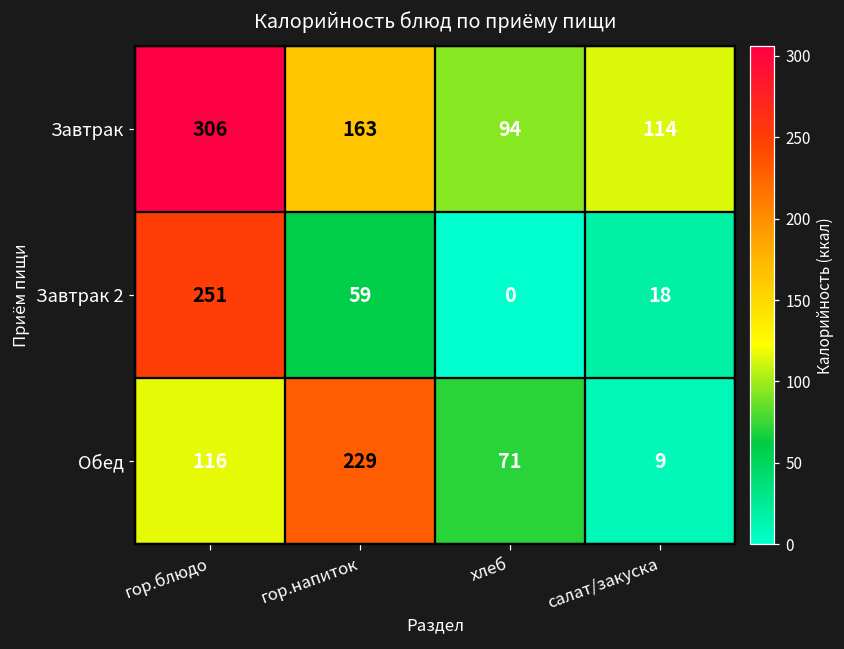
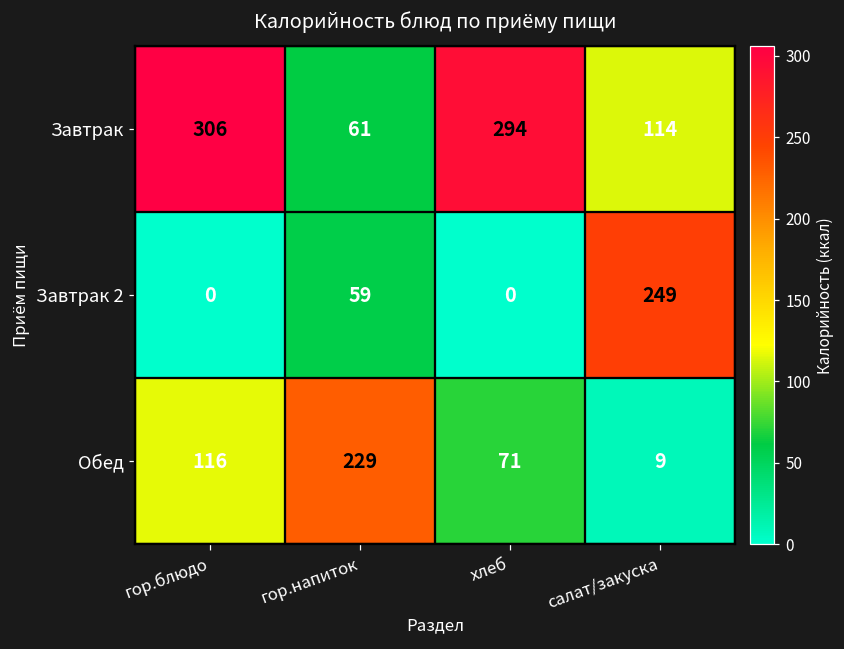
  {
    "Завтрак": {
      "гор.блюдо": 306,
-     "гор.напиток": 163,
-     "хлеб": 94,
+     "гор.напиток": 61,
+     "хлеб": 294,
      "салат/закуска": 114
    },
    "Завтрак 2": {
-     "гор.блюдо": 251,
+     "гор.блюдо": 0,
      "гор.напиток": 59,
      "хлеб": 0,
-     "салат/закуска": 18
+     "салат/закуска": 249
    },
    "Обед": {
      "гор.блюдо": 116,
      "гор.напиток": 229,
      "хлеб": 71,
      "салат/закуска": 9
    }
  }
